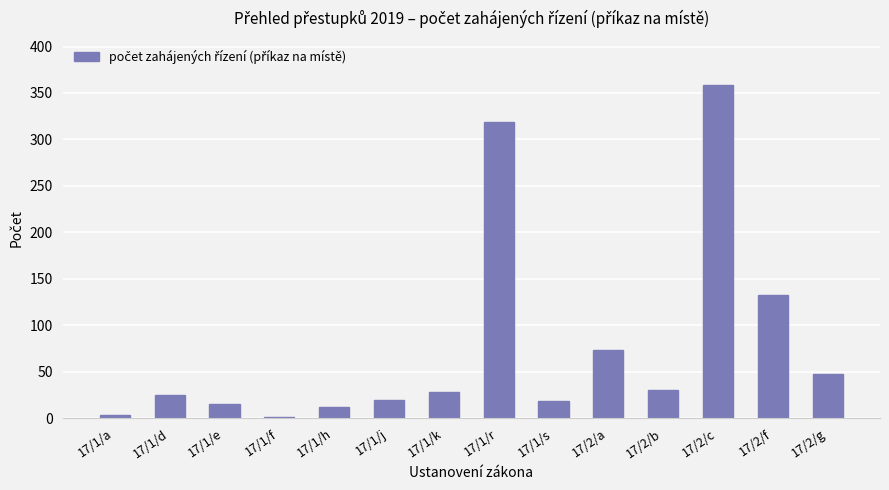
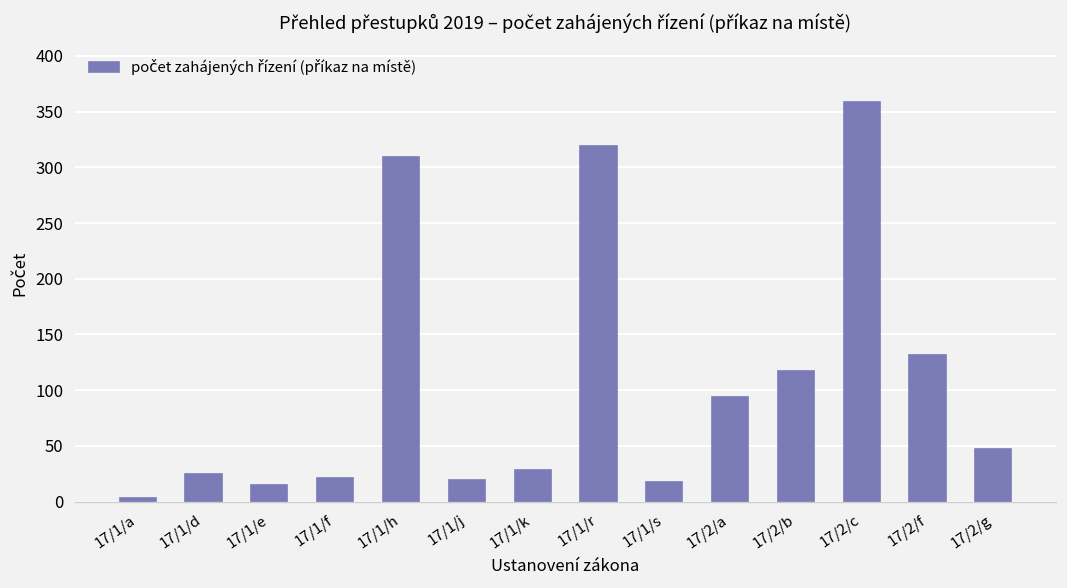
  {
    "17/1/a": 0,
    "17/1/d": 30,
    "17/1/e": 20,
-   "17/1/f": 0,
-   "17/1/h": 10,
+   "17/1/f": 20,
+   "17/1/h": 310,
    "17/1/j": 20,
    "17/1/k": 30,
    "17/1/r": 320,
    "17/1/s": 20,
-   "17/2/a": 70,
-   "17/2/b": 30,
+   "17/2/a": 90,
+   "17/2/b": 120,
    "17/2/c": 360,
    "17/2/f": 130,
    "17/2/g": 50
  }
